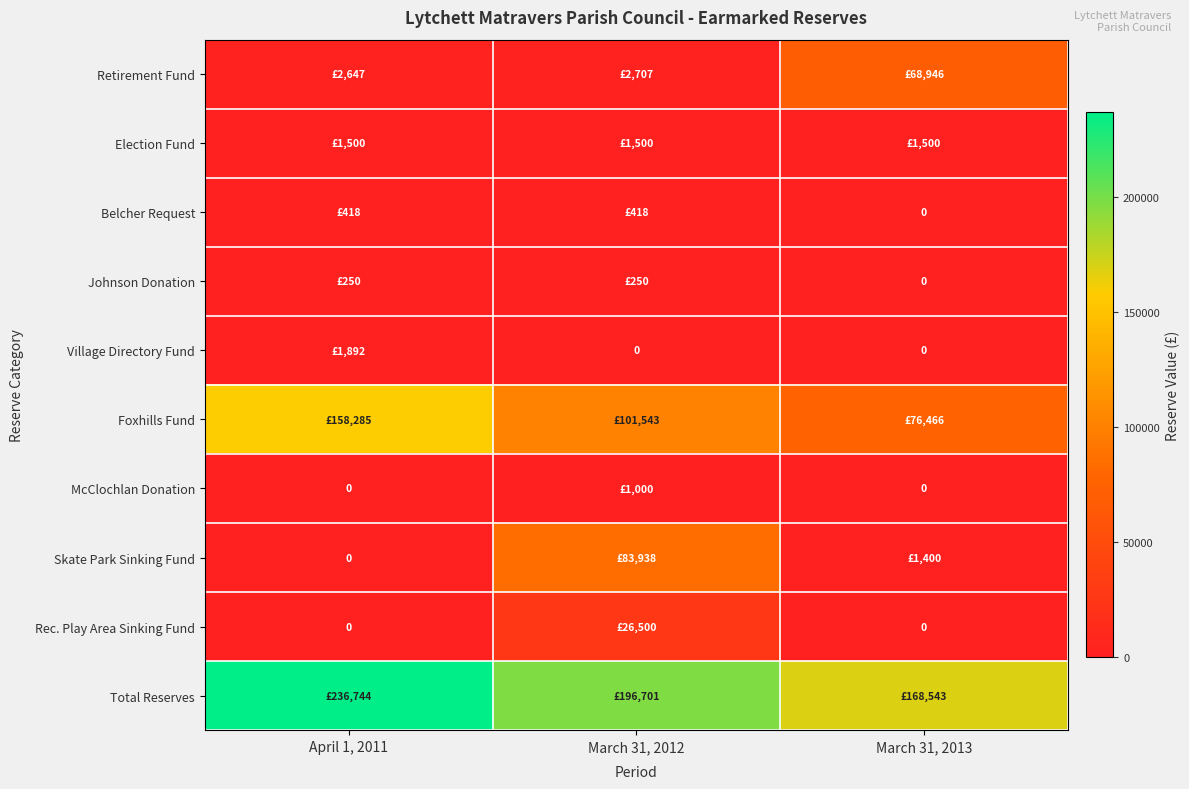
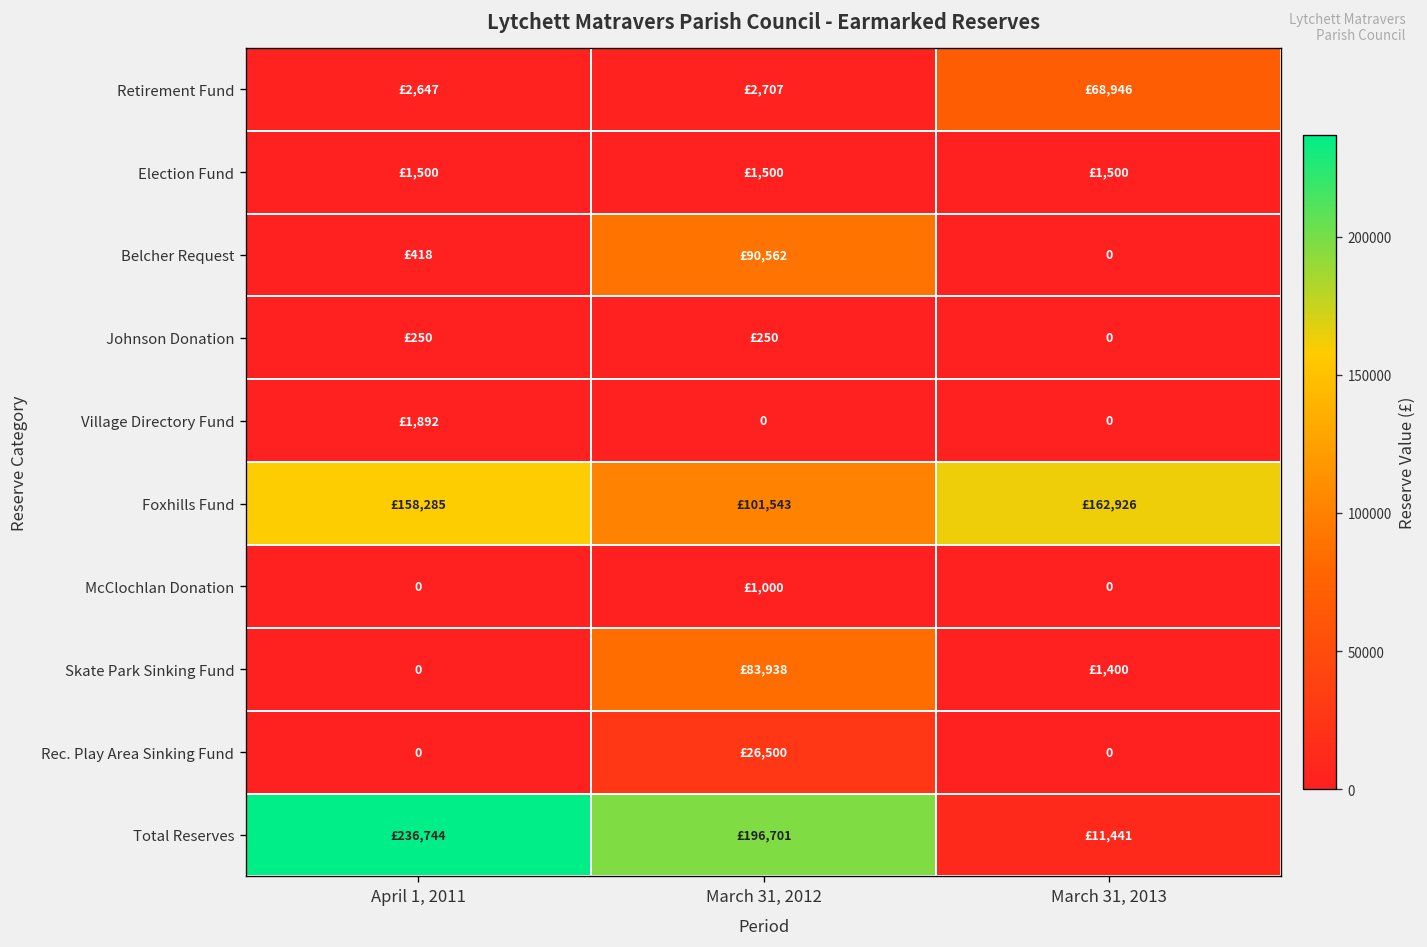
  {
    "Retirement Fund": {
      "April 1, 2011": "£2,647",
      "March 31, 2012": "£2,707",
      "March 31, 2013": "£68,946"
    },
    "Election Fund": {
      "April 1, 2011": "£1,500",
      "March 31, 2012": "£1,500",
      "March 31, 2013": "£1,500"
    },
    "Belcher Request": {
      "April 1, 2011": "£418",
-     "March 31, 2012": "£418",
+     "March 31, 2012": "£90,562",
      "March 31, 2013": "0"
    },
    "Johnson Donation": {
      "April 1, 2011": "£250",
      "March 31, 2012": "£250",
      "March 31, 2013": "0"
    },
    "Village Directory Fund": {
      "April 1, 2011": "£1,892",
      "March 31, 2012": "0",
      "March 31, 2013": "0"
    },
    "Foxhills Fund": {
      "April 1, 2011": "£158,285",
      "March 31, 2012": "£101,543",
-     "March 31, 2013": "£76,466"
+     "March 31, 2013": "£162,926"
    },
    "McClochlan Donation": {
      "April 1, 2011": "0",
      "March 31, 2012": "£1,000",
      "March 31, 2013": "0"
    },
    "Skate Park Sinking Fund": {
      "April 1, 2011": "0",
      "March 31, 2012": "£83,938",
      "March 31, 2013": "£1,400"
    },
    "Rec. Play Area Sinking Fund": {
      "April 1, 2011": "0",
      "March 31, 2012": "£26,500",
      "March 31, 2013": "0"
    },
    "Total Reserves": {
      "April 1, 2011": "£236,744",
      "March 31, 2012": "£196,701",
-     "March 31, 2013": "£168,543"
+     "March 31, 2013": "£11,441"
    }
  }
